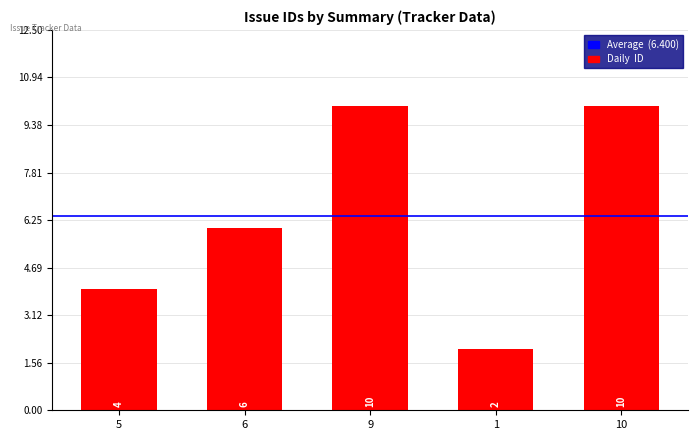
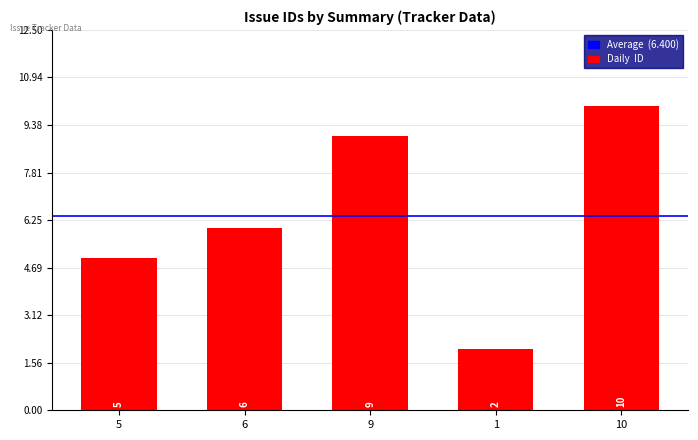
  {
-   "5": 4,
+   "5": 5,
    "6": 6,
-   "9": 10,
+   "9": 9,
    "1": 2,
    "10": 10
  }
